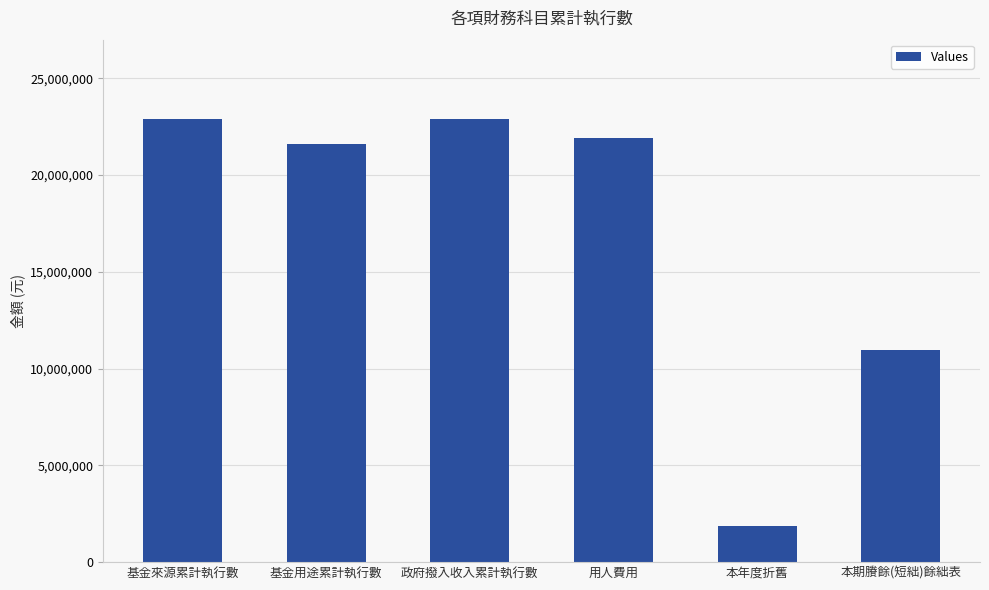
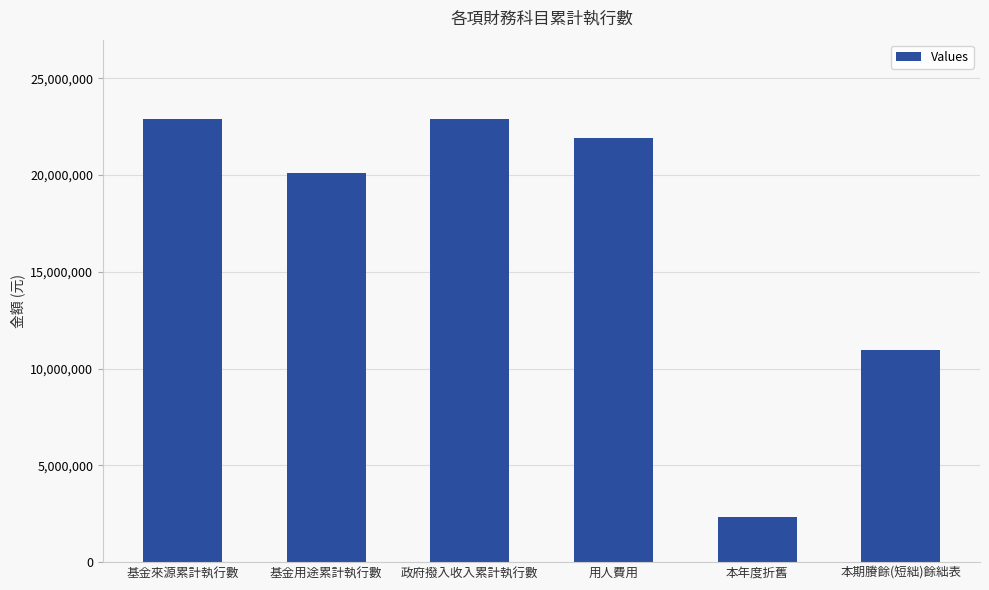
  {
    "基金來源累計執行數": "22,900,000",
-   "基金用途累計執行數": "21,600,000",
+   "基金用途累計執行數": "20,100,000",
    "政府撥入收入累計執行數": "22,900,000",
    "用人費用": "21,900,000",
-   "本年度折舊": "1,800,000",
+   "本年度折舊": "2,300,000",
    "本期賸餘(短絀)餘絀表": "11,000,000"
  }
